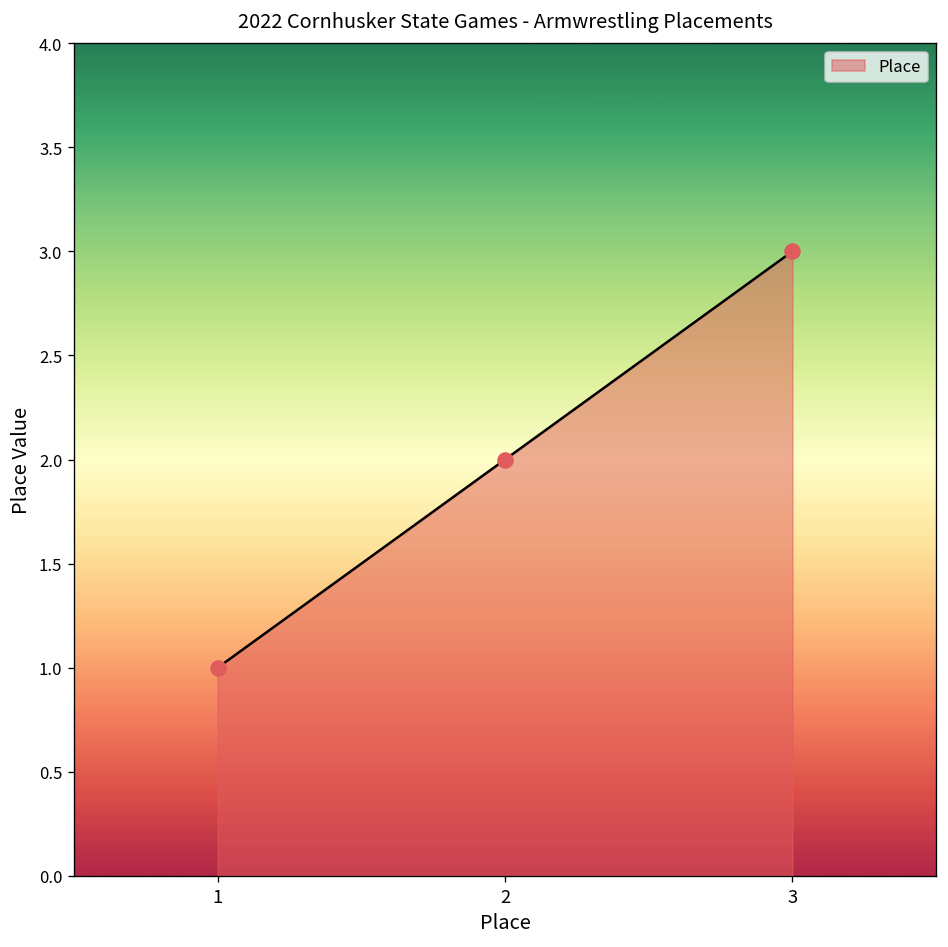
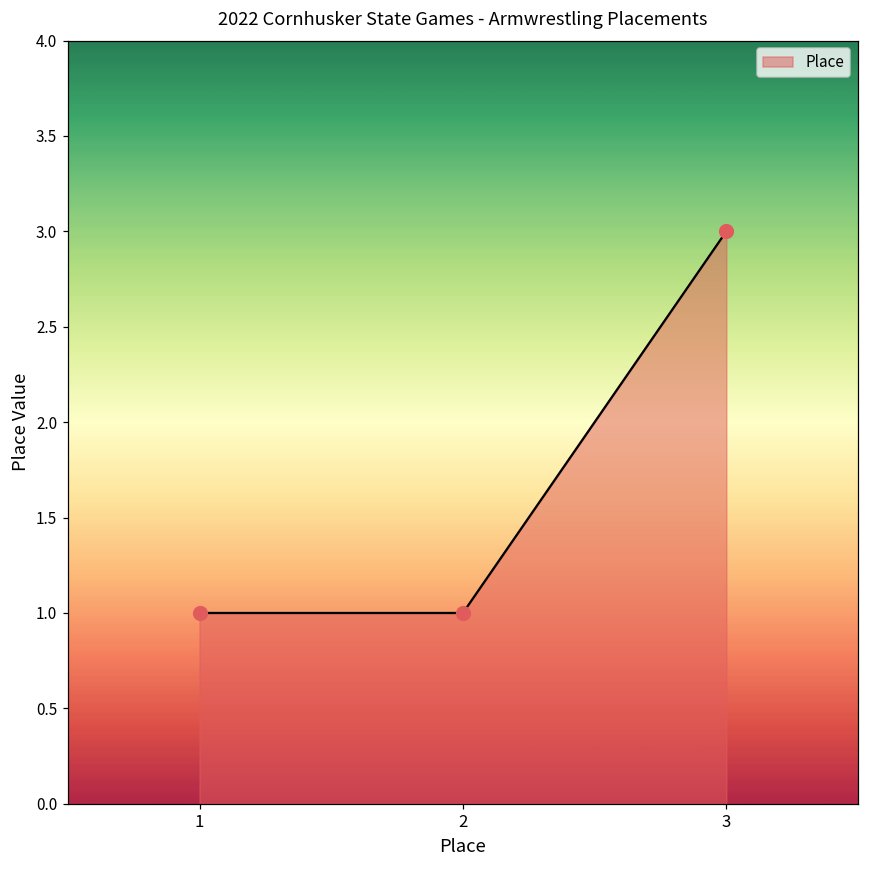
  {
    "1": 1,
-   "2": 2,
+   "2": 1,
    "3": 3
  }
